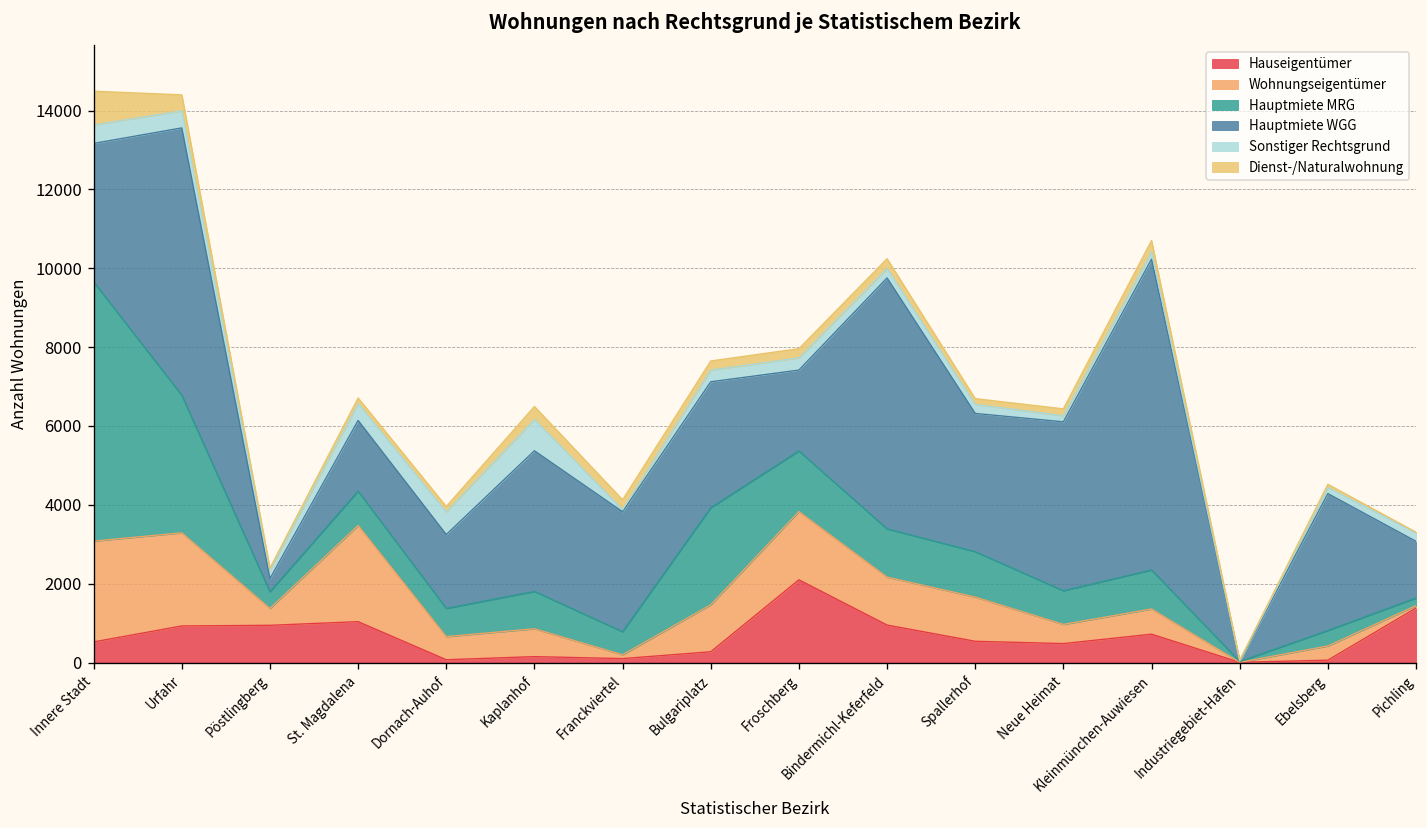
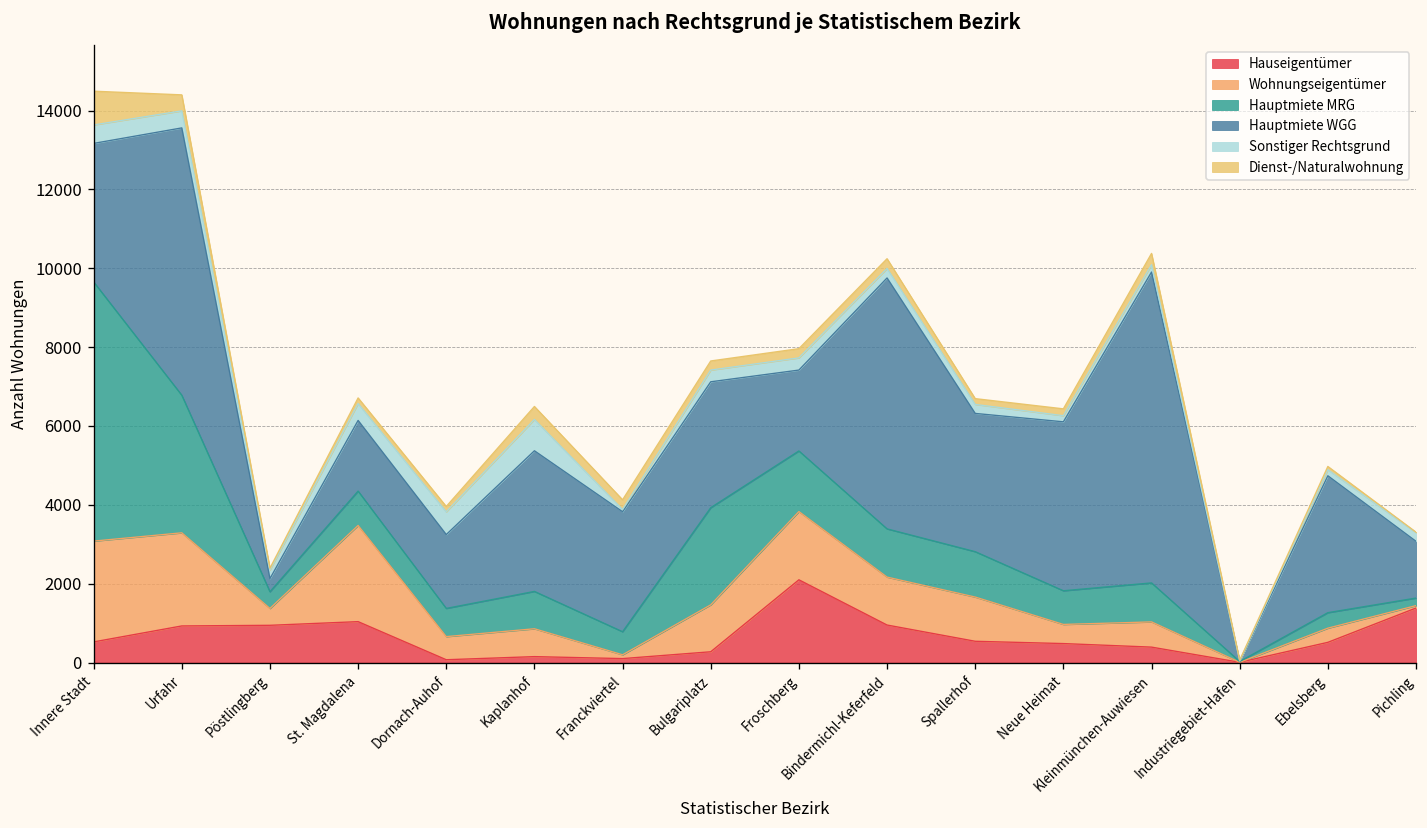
  {
    "Hauseigentümer": {
      "Innere Stadt": 500,
      "Urfahr": 900,
      "Pöstlingberg": 900,
      "St. Magdalena": 1000,
      "Dornach-Auhof": 100,
      "Kaplanhof": 200,
      "Franckviertel": 100,
      "Bulgariplatz": 300,
      "Froschberg": 2100,
      "Bindermichl-Keferfeld": 1000,
      "Spallerhof": 500,
      "Neue Heimat": 500,
-     "Kleinmünchen-Auwiesen": 700,
-     "Ebelsberg": 100
+     "Kleinmünchen-Auwiesen": 400,
+     "Ebelsberg": 500
    },
    "Sonstiger Rechtsgrund": {
      "Innere Stadt": 500,
      "Urfahr": 400,
      "St. Magdalena": 400,
      "Dornach-Auhof": 600,
      "Kaplanhof": 800,
      "Bulgariplatz": 300,
      "Froschberg": 300,
      "Bindermichl-Keferfeld": 200,
      "Spallerhof": 200,
      "Neue Heimat": 200,
      "Kleinmünchen-Auwiesen": 200,
      "Ebelsberg": 200
    }
  }
